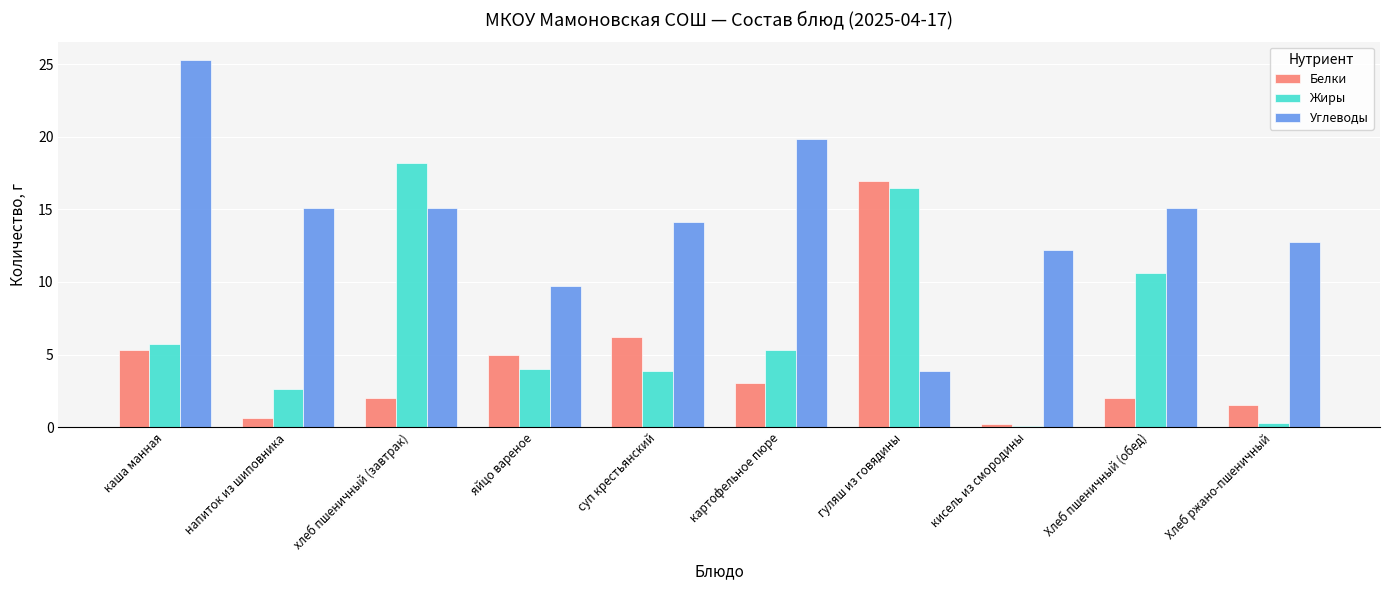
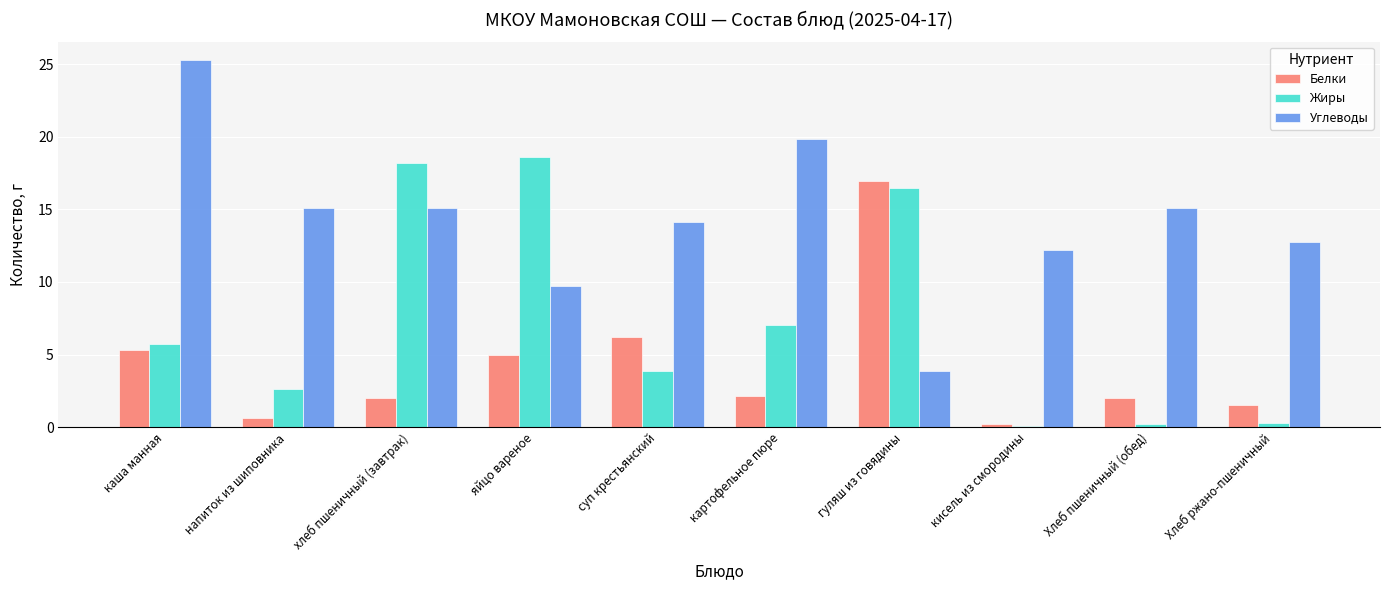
  {
    "Белки": {
      "каша манная": 5.3,
      "напиток из шиповника": 0.6,
      "хлеб пшеничный (завтрак)": 2.0,
      "яйцо вареное": 5.0,
      "суп крестьянский": 6.2,
-     "картофельное пюре": 3.1,
+     "картофельное пюре": 2.1,
      "гуляш из говядины": 17.0,
      "кисель из смородины": 0.2,
      "Хлеб пшеничный (обед)": 2.0,
      "Хлеб ржано-пшеничный": 1.5
    },
    "Жиры": {
      "каша манная": 5.7,
      "напиток из шиповника": 2.6,
      "хлеб пшеничный (завтрак)": 18.2,
-     "яйцо вареное": 4.0,
+     "яйцо вареное": 18.6,
      "суп крестьянский": 3.9,
-     "картофельное пюре": 5.3,
+     "картофельное пюре": 7.0,
      "гуляш из говядины": 16.5,
-     "Хлеб пшеничный (обед)": 10.6,
+     "Хлеб пшеничный (обед)": 0.2,
      "Хлеб ржано-пшеничный": 0.3
    },
    "Углеводы": {
      "каша манная": 25.3,
      "напиток из шиповника": 15.1,
      "хлеб пшеничный (завтрак)": 15.1,
      "яйцо вареное": 9.7,
      "суп крестьянский": 14.1,
      "картофельное пюре": 19.8,
      "гуляш из говядины": 3.9,
      "кисель из смородины": 12.2,
      "Хлеб пшеничный (обед)": 15.1,
      "Хлеб ржано-пшеничный": 12.8
    }
  }
